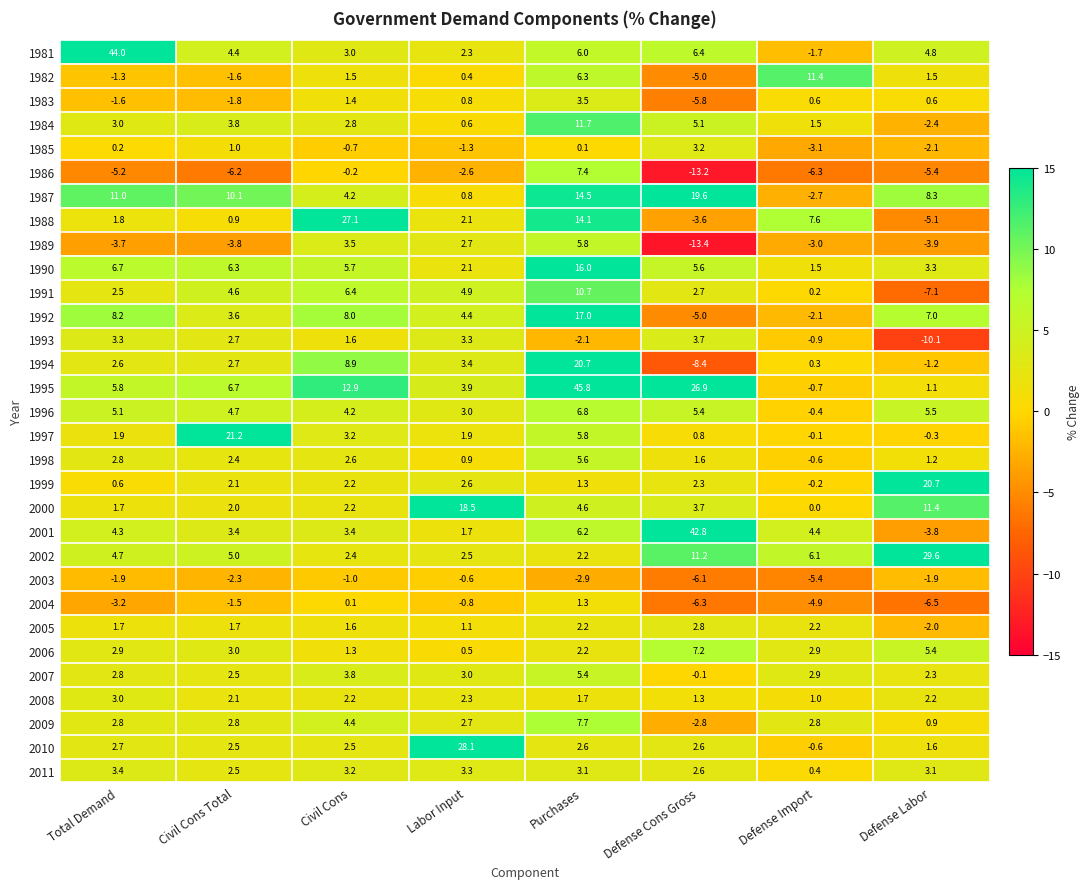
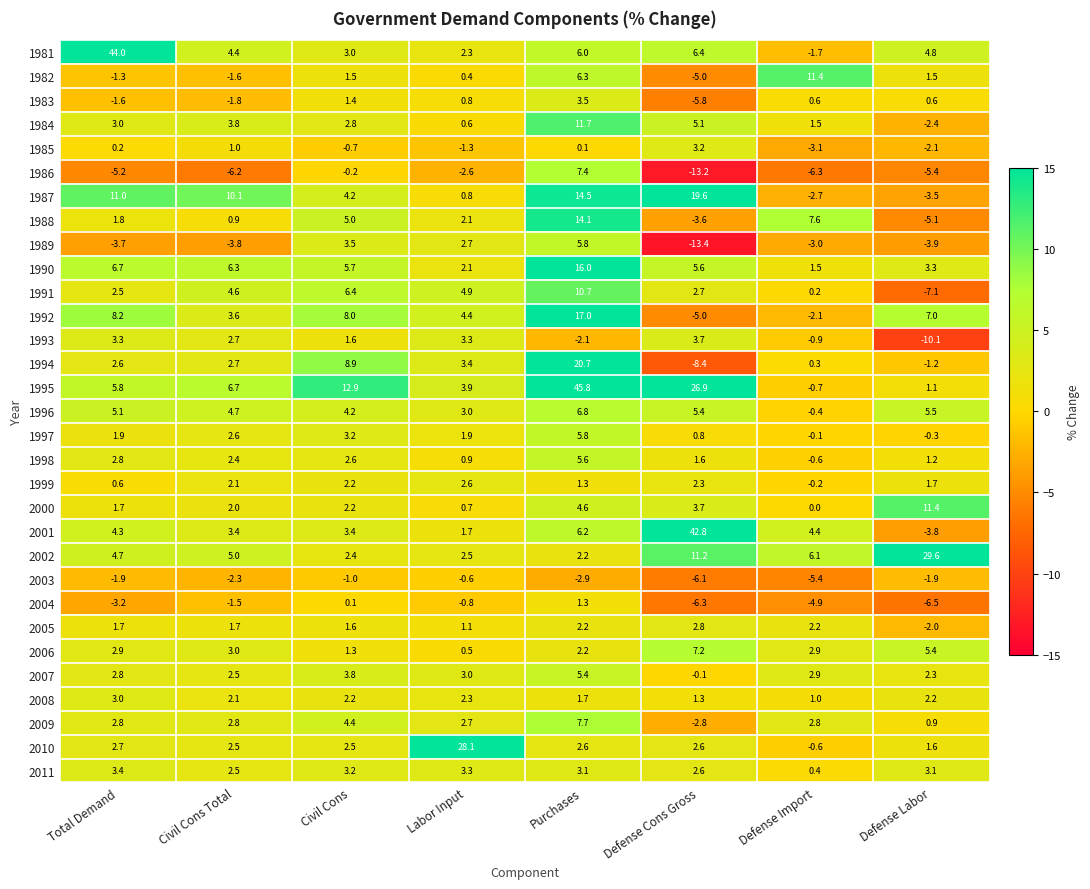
  {
    "1987": {
      "Total Demand": 11.0,
      "Civil Cons Total": 10.1,
      "Civil Cons": 4.2,
      "Labor Input": 0.8,
      "Purchases": 14.5,
      "Defense Cons Gross": 19.6,
      "Defense Import": -2.7,
-     "Defense Labor": 8.3
+     "Defense Labor": -3.5
    },
    "1988": {
      "Total Demand": 1.8,
      "Civil Cons Total": 0.9,
-     "Civil Cons": 27.1,
+     "Civil Cons": 5.0,
      "Labor Input": 2.1,
      "Purchases": 14.1,
      "Defense Cons Gross": -3.6,
      "Defense Import": 7.6,
      "Defense Labor": -5.1
    },
    "1997": {
      "Total Demand": 1.9,
-     "Civil Cons Total": 21.2,
+     "Civil Cons Total": 2.6,
      "Civil Cons": 3.2,
      "Labor Input": 1.9,
      "Purchases": 5.8,
      "Defense Cons Gross": 0.8,
      "Defense Import": -0.1,
      "Defense Labor": -0.3
    },
    "1999": {
      "Total Demand": 0.6,
      "Civil Cons Total": 2.1,
      "Civil Cons": 2.2,
      "Labor Input": 2.6,
      "Purchases": 1.3,
      "Defense Cons Gross": 2.3,
      "Defense Import": -0.2,
-     "Defense Labor": 20.7
+     "Defense Labor": 1.7
    },
    "2000": {
      "Total Demand": 1.7,
      "Civil Cons Total": 2.0,
      "Civil Cons": 2.2,
-     "Labor Input": 18.5,
+     "Labor Input": 0.7,
      "Purchases": 4.6,
      "Defense Cons Gross": 3.7,
      "Defense Import": 0.0,
      "Defense Labor": 11.4
    }
  }
